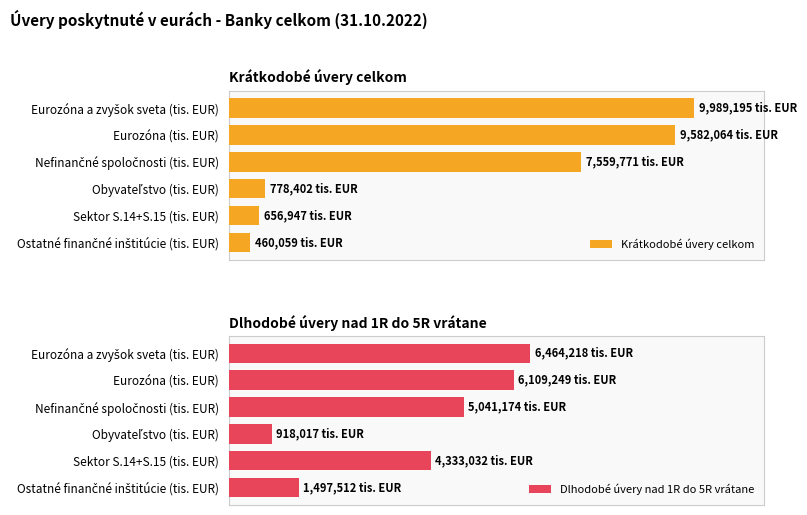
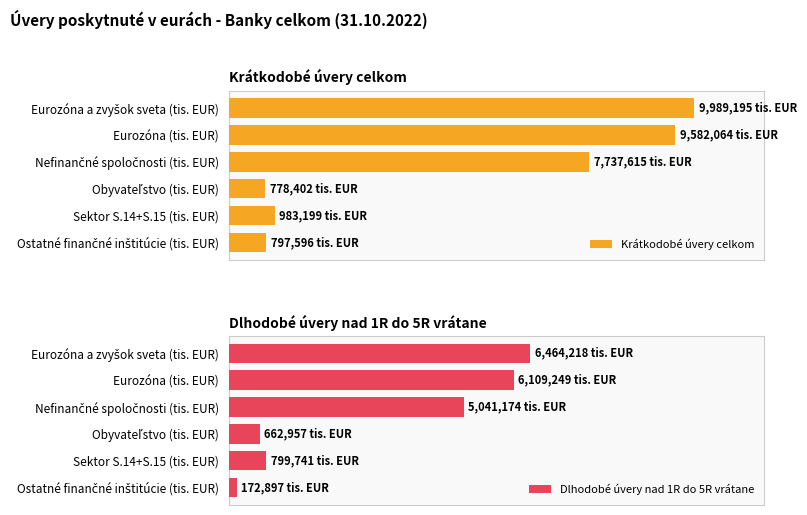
  {
    "Krátkodobé úvery celkom": {
      "Eurozóna a zvyšok sveta (tis. EUR)": "9,989,195",
      "Eurozóna (tis. EUR)": "9,582,064",
-     "Nefinančné spoločnosti (tis. EUR)": "7,559,771",
+     "Nefinančné spoločnosti (tis. EUR)": "7,737,615",
      "Obyvateľstvo (tis. EUR)": "778,402",
-     "Sektor S.14+S.15 (tis. EUR)": "656,947",
-     "Ostatné finančné inštitúcie (tis. EUR)": "460,059"
+     "Sektor S.14+S.15 (tis. EUR)": "983,199",
+     "Ostatné finančné inštitúcie (tis. EUR)": "797,596"
    },
    "Dlhodobé úvery nad 1R do 5R vrátane": {
      "Eurozóna a zvyšok sveta (tis. EUR)": "6,464,218",
      "Eurozóna (tis. EUR)": "6,109,249",
      "Nefinančné spoločnosti (tis. EUR)": "5,041,174",
-     "Obyvateľstvo (tis. EUR)": "918,017",
-     "Sektor S.14+S.15 (tis. EUR)": "4,333,032",
-     "Ostatné finančné inštitúcie (tis. EUR)": "1,497,512"
+     "Obyvateľstvo (tis. EUR)": "662,957",
+     "Sektor S.14+S.15 (tis. EUR)": "799,741",
+     "Ostatné finančné inštitúcie (tis. EUR)": "172,897"
    }
  }
